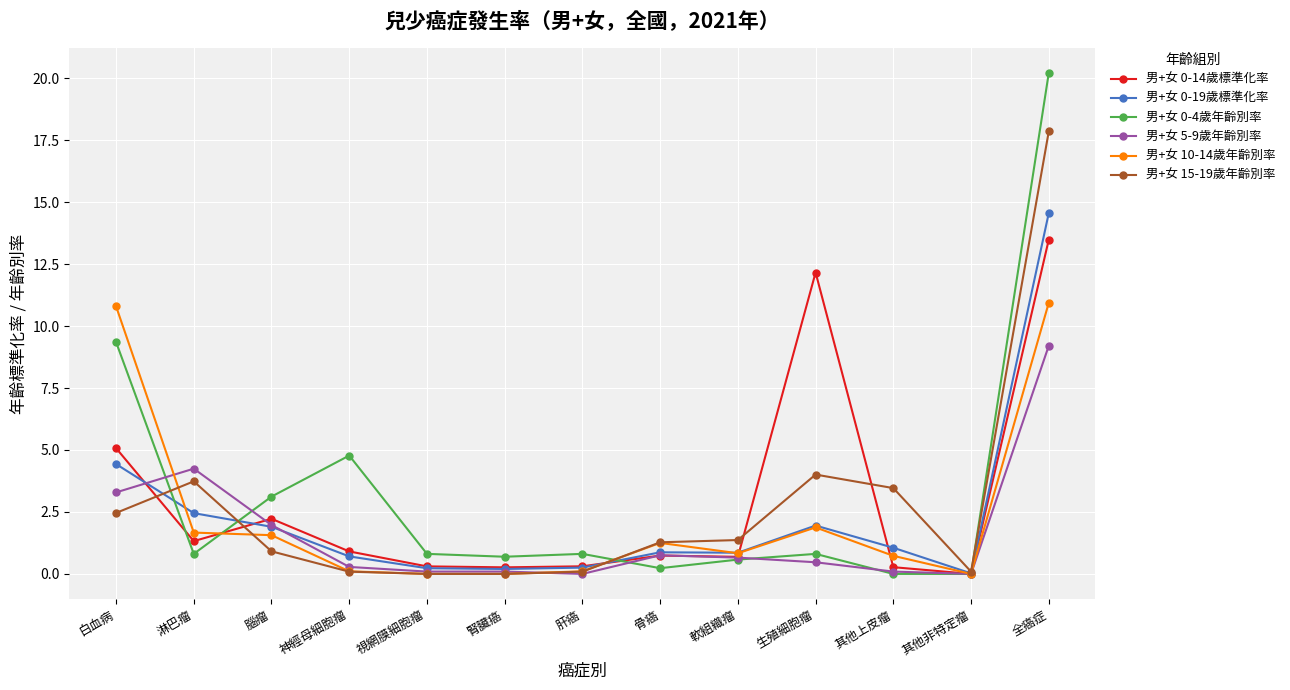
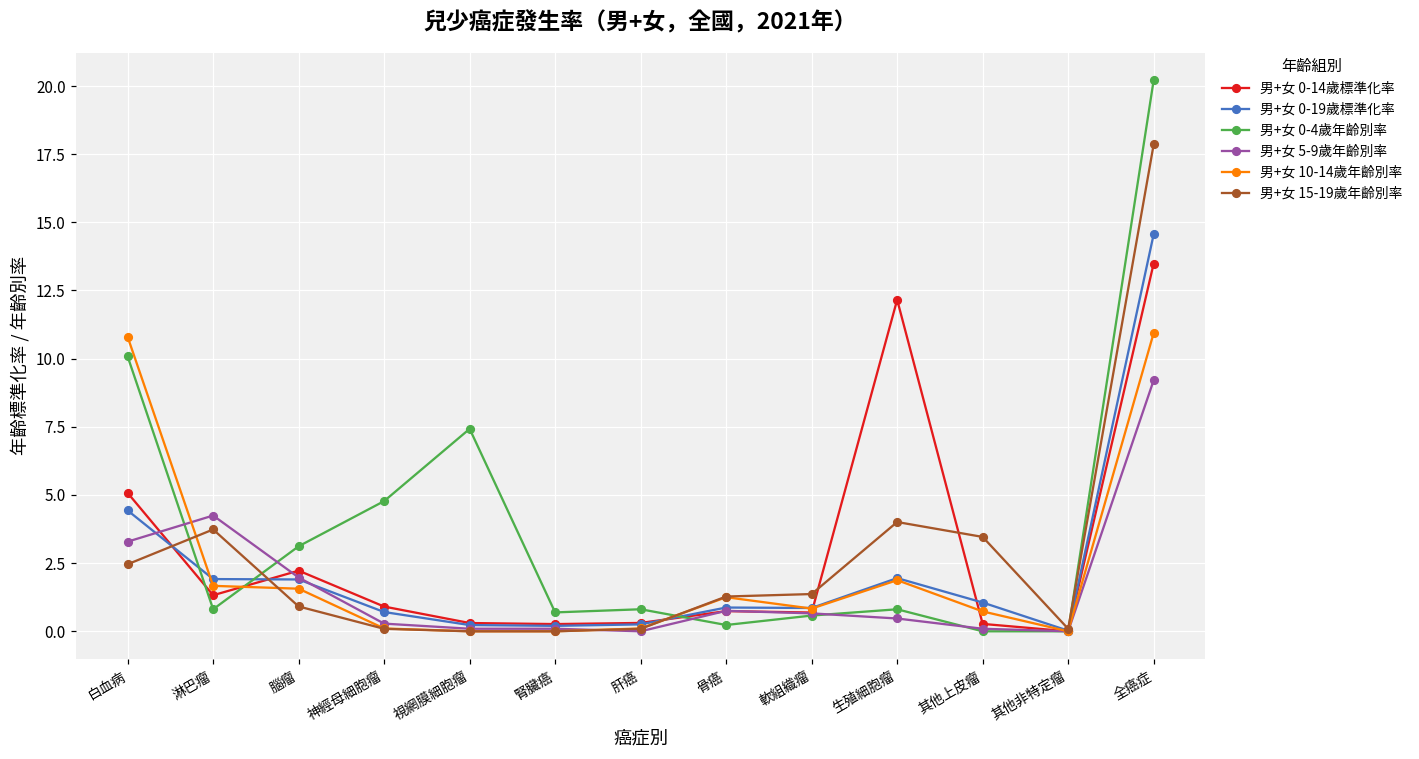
  {
    "男+女 0-14歲標準化率": {
      "白血病": 5.1,
      "淋巴瘤": 1.3,
      "腦瘤": 2.2,
      "神經母細胞瘤": 0.9,
      "生殖細胞瘤": 12.2,
      "其他上皮瘤": 0.3,
      "全癌症": 13.5
    },
    "男+女 0-19歲標準化率": {
      "白血病": 4.4,
-     "淋巴瘤": 2.5,
+     "淋巴瘤": 1.9,
      "神經母細胞瘤": 0.7,
      "骨癌": 0.9,
      "其他上皮瘤": 1.1,
      "全癌症": 14.6
    },
    "男+女 0-4歲年齡別率": {
-     "白血病": 9.4,
+     "白血病": 10.1,
      "淋巴瘤": 0.8,
      "腦瘤": 3.1,
      "神經母細胞瘤": 4.8,
-     "視網膜細胞瘤": 0.8,
+     "視網膜細胞瘤": 7.4,
      "腎臟癌": 0.7,
      "肝癌": 0.8,
      "骨癌": 0.2,
      "生殖細胞瘤": 0.8,
      "全癌症": 20.2
    },
    "男+女 5-9歲年齡別率": {
      "白血病": 3.3,
      "淋巴瘤": 4.2,
      "神經母細胞瘤": 0.3,
      "生殖細胞瘤": 0.5,
      "全癌症": 9.2
    },
    "男+女 10-14歲年齡別率": {
      "白血病": 10.8,
      "淋巴瘤": 1.7,
      "腦瘤": 1.6,
      "其他上皮瘤": 0.7,
      "全癌症": 10.9
    },
    "男+女 15-19歲年齡別率": {
      "白血病": 2.5,
      "淋巴瘤": 3.7,
      "腦瘤": 0.9,
      "軟組織瘤": 1.4,
      "生殖細胞瘤": 4.0,
      "其他上皮瘤": 3.5,
      "全癌症": 17.9
    }
  }
